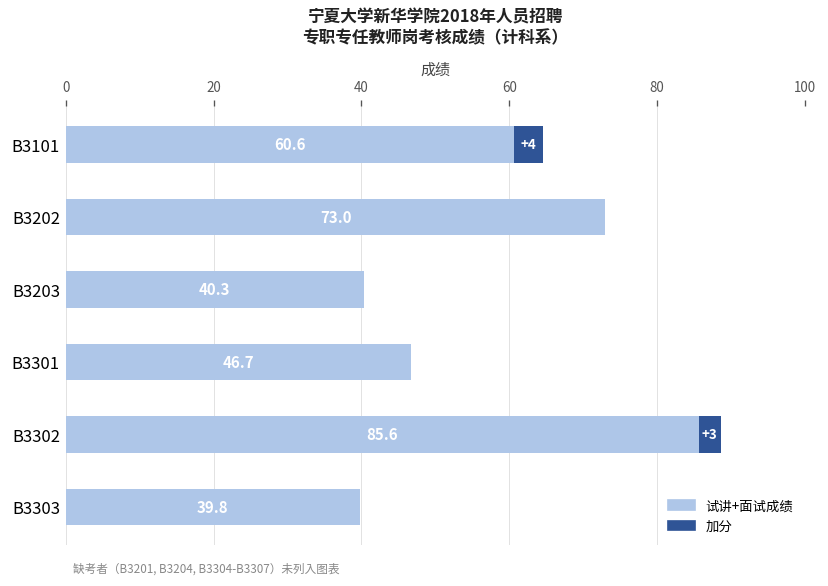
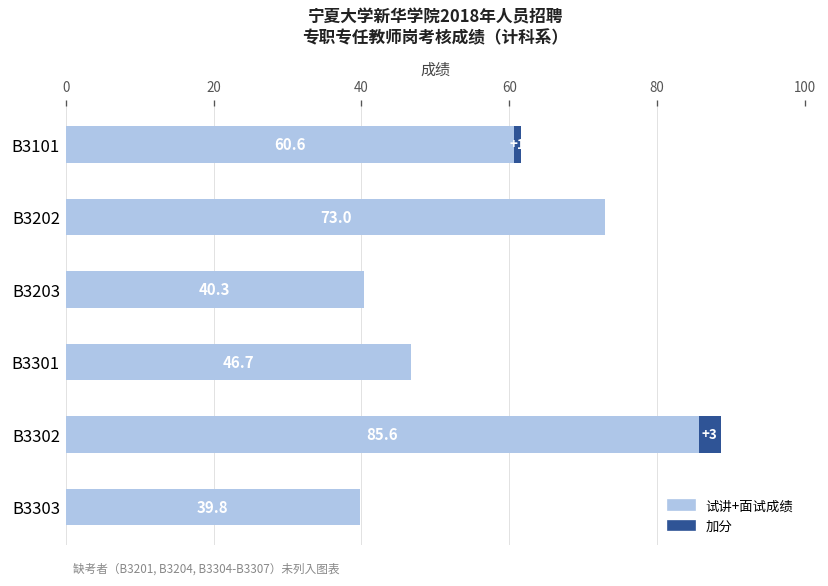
  {
    "试讲+面试成绩": {
      "B3101": "60.6",
      "B3202": "73.0",
      "B3203": "40.3",
      "B3301": "46.7",
      "B3302": "85.6",
      "B3303": "39.8"
    },
    "加分": {
-     "B3101": "+4",
+     "B3101": "+1",
      "B3302": "+3"
    }
  }
